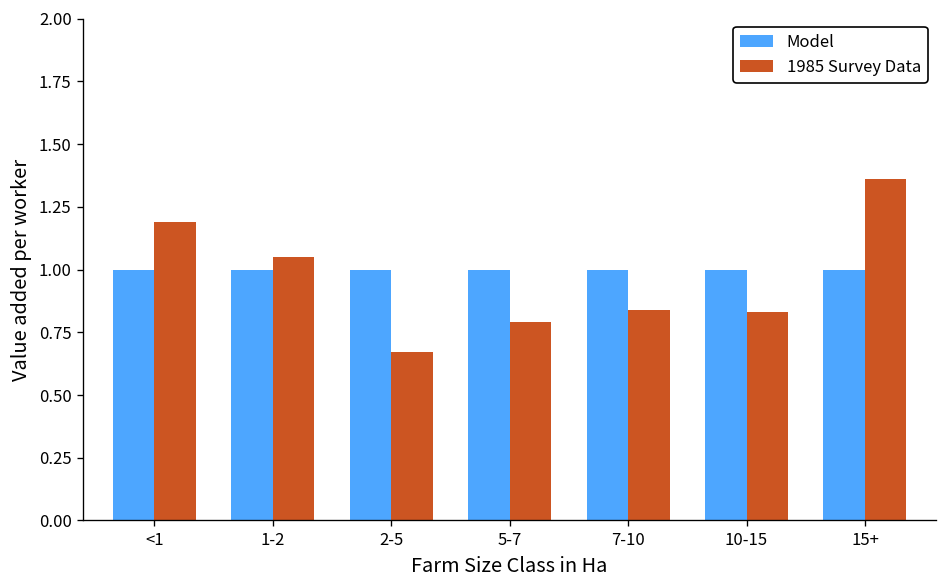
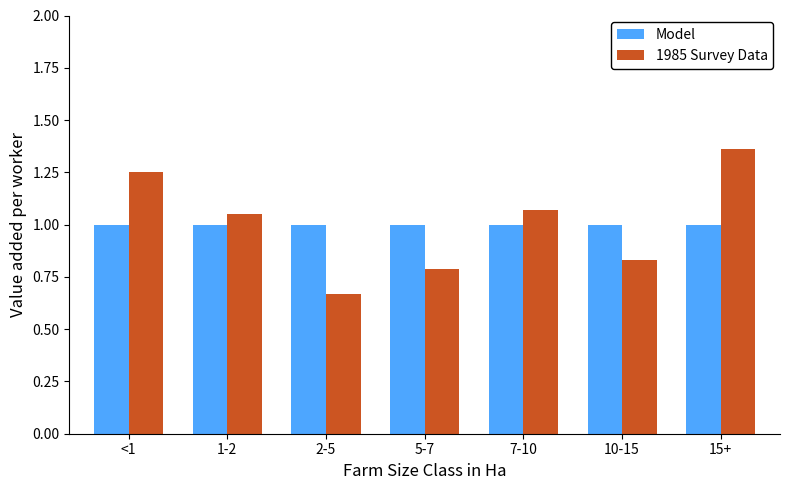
  {
    "Model": {
      "<1": 1.00,
      "1-2": 1.00,
      "2-5": 1.00,
      "5-7": 1.00,
      "7-10": 1.00,
      "10-15": 1.00,
      "15+": 1.00
    },
    "1985 Survey Data": {
-     "<1": 1.19,
+     "<1": 1.25,
      "1-2": 1.05,
      "2-5": 0.67,
      "5-7": 0.79,
-     "7-10": 0.84,
+     "7-10": 1.07,
      "10-15": 0.83,
      "15+": 1.36
    }
  }
